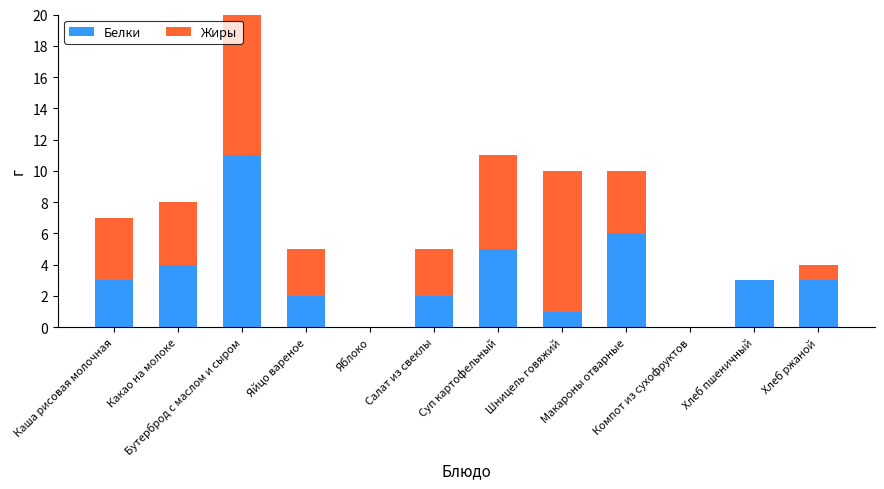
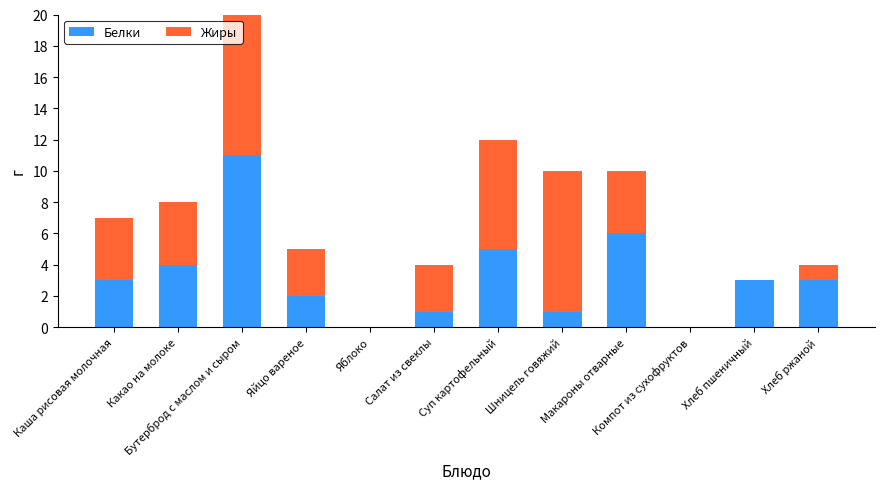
  {
    "Белки": {
      "Каша рисовая молочная": 3,
      "Какао на молоке": 4,
      "Бутерброд с маслом и сыром": 11,
      "Яйцо вареное": 2,
      "Яблоко": 0,
-     "Салат из свеклы": 2,
+     "Салат из свеклы": 1,
      "Суп картофельный": 5,
      "Шницель говяжий": 1,
      "Макароны отварные": 6,
      "Компот из сухофруктов": 0,
      "Хлеб пшеничный": 3,
      "Хлеб ржаной": 3
    },
    "Жиры": {
      "Каша рисовая молочная": 4,
      "Какао на молоке": 4,
      "Яйцо вареное": 3,
      "Яблоко": 0,
      "Салат из свеклы": 3,
-     "Суп картофельный": 6,
+     "Суп картофельный": 7,
      "Шницель говяжий": 9,
      "Макароны отварные": 4,
      "Компот из сухофруктов": 0,
      "Хлеб пшеничный": 0,
      "Хлеб ржаной": 1
    }
  }
